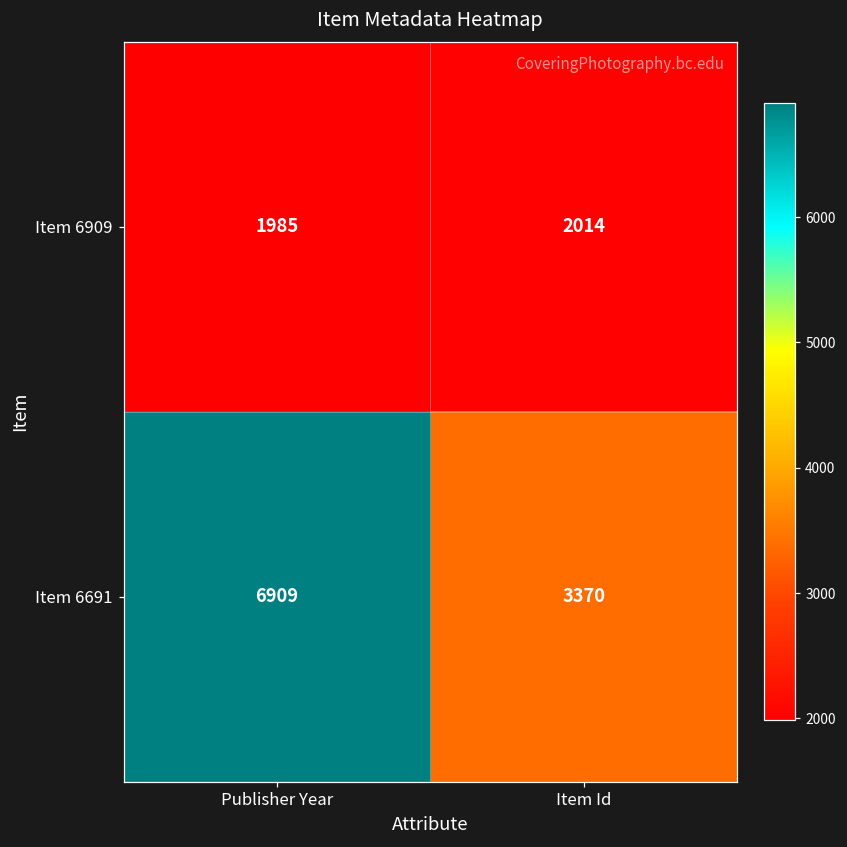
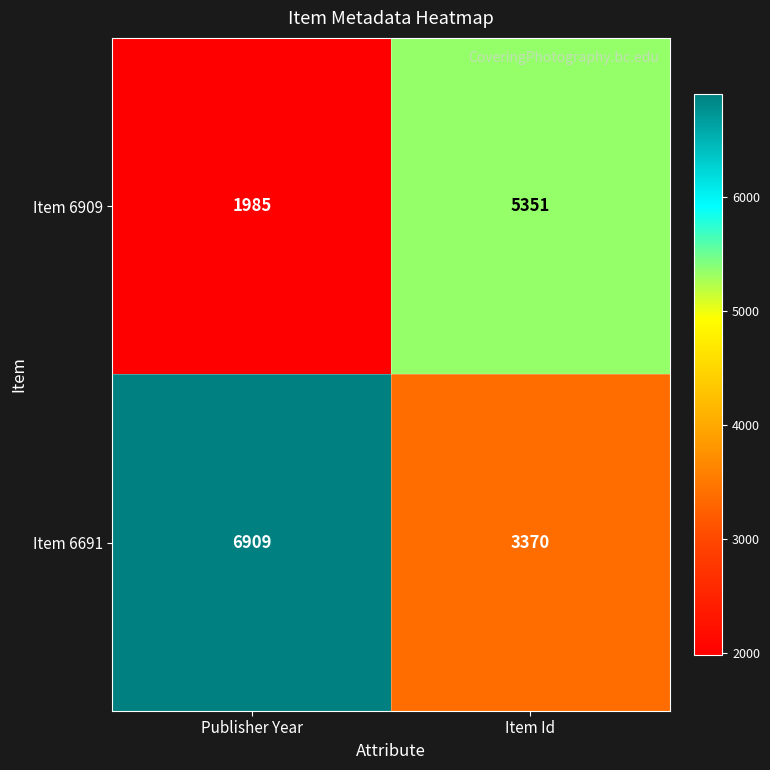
  {
    "Item 6909": {
      "Publisher Year": 1985,
-     "Item Id": 2014
+     "Item Id": 5351
    },
    "Item 6691": {
      "Publisher Year": 6909,
      "Item Id": 3370
    }
  }
